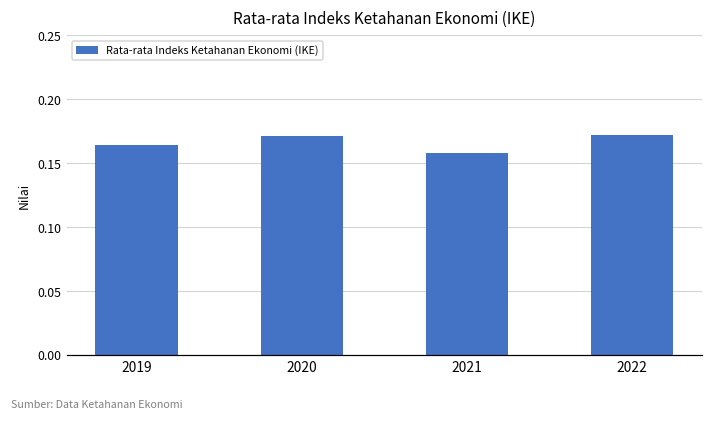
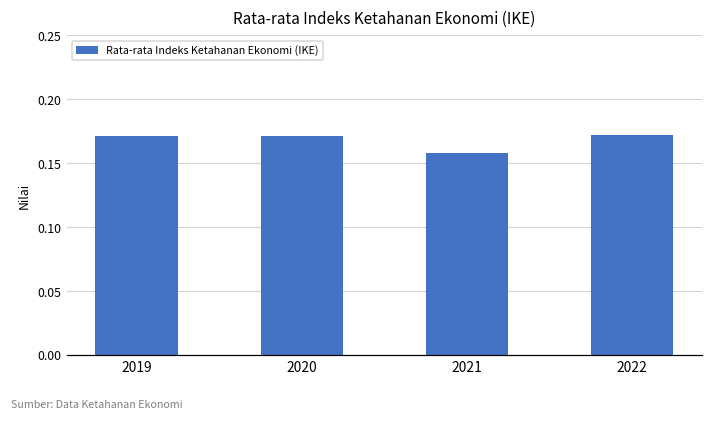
  {
-   "2019": 0.164,
+   "2019": 0.171,
    "2020": 0.171,
    "2021": 0.158,
    "2022": 0.172
  }
